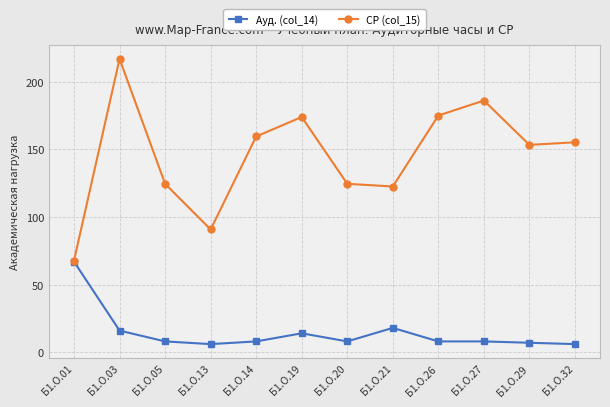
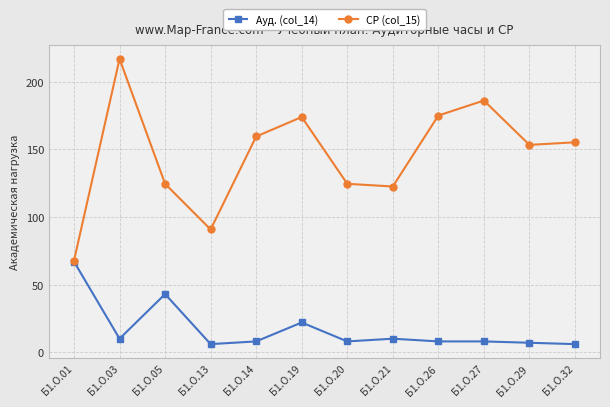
  {
    "Ауд. (col_14)": {
-     "Б1.О.03": 16,
-     "Б1.О.05": 8,
+     "Б1.О.03": 10,
+     "Б1.О.05": 43,
      "Б1.О.13": 6,
      "Б1.О.14": 8,
-     "Б1.О.19": 14,
+     "Б1.О.19": 22,
      "Б1.О.20": 8,
-     "Б1.О.21": 18,
+     "Б1.О.21": 10,
      "Б1.О.26": 8,
      "Б1.О.27": 8,
      "Б1.О.29": 7,
      "Б1.О.32": 6
    },
    "СР (col_15)": {
      "Б1.О.03": 217,
      "Б1.О.05": 125,
      "Б1.О.13": 91,
      "Б1.О.14": 160,
      "Б1.О.19": 174,
      "Б1.О.20": 125,
      "Б1.О.21": 123,
      "Б1.О.26": 175,
      "Б1.О.27": 186,
      "Б1.О.29": 153,
      "Б1.О.32": 155
    }
  }
